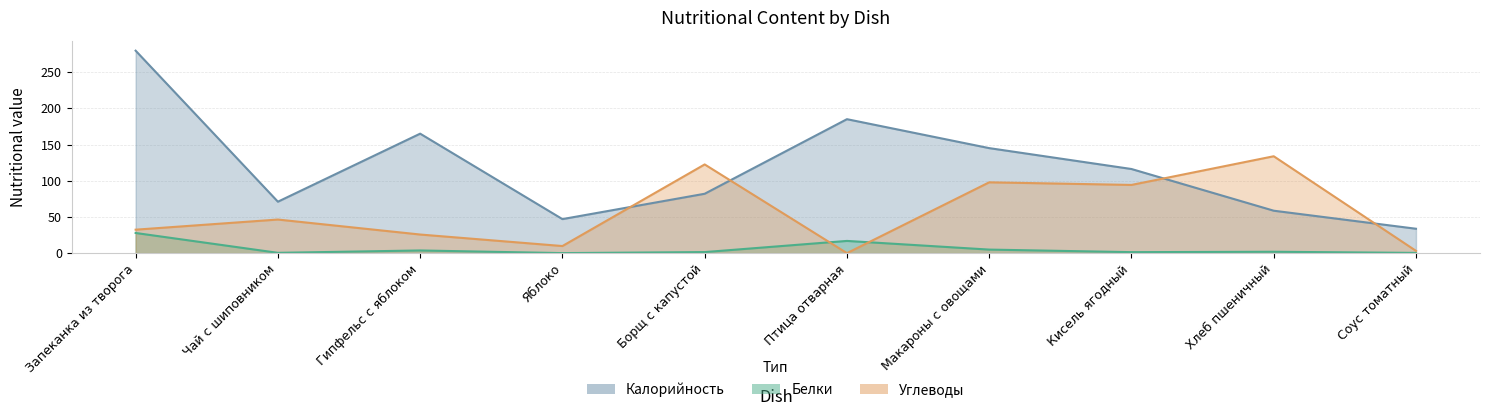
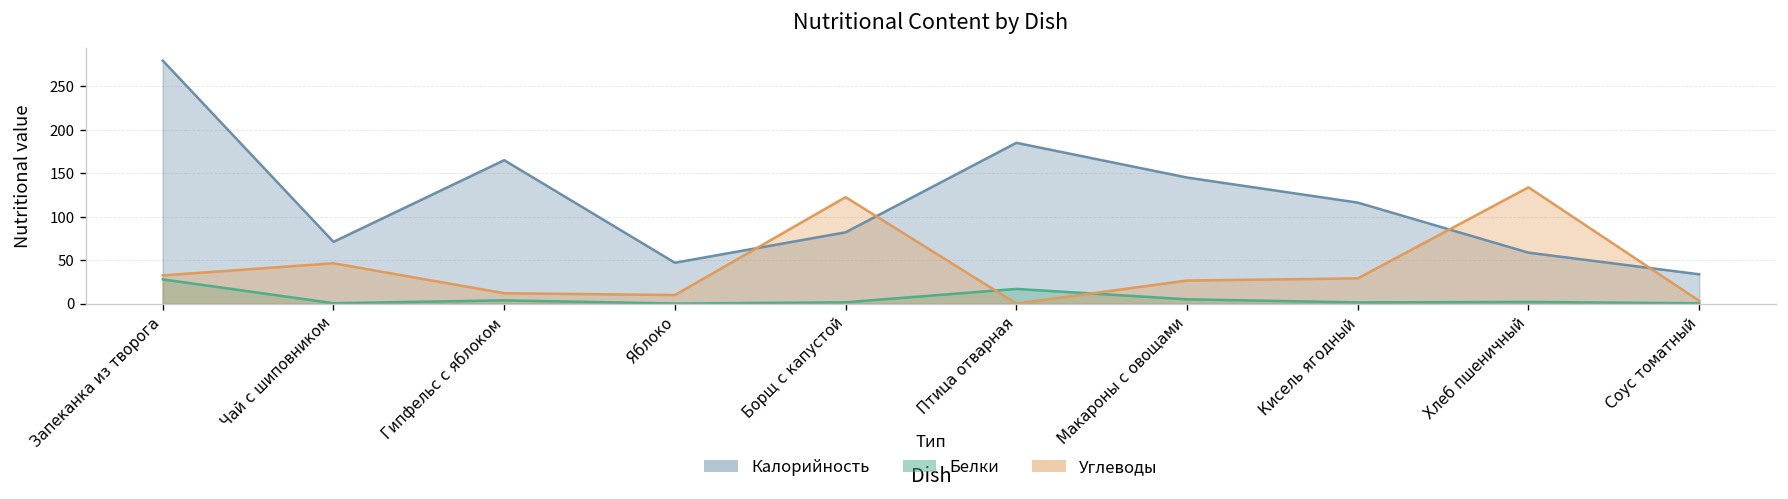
  {
    "Углеводы": {
      "Запеканка из творога": 30,
      "Чай с шиповником": 50,
-     "Гипфельс с яблоком": 30,
+     "Гипфельс с яблоком": 10,
      "Яблоко": 10,
      "Борщ с капустой": 120,
      "Птица отварная": 0,
-     "Макароны с овощами": 100,
-     "Кисель ягодный": 90,
+     "Макароны с овощами": 30,
+     "Кисель ягодный": 30,
      "Хлеб пшеничный": 130
    }
  }
